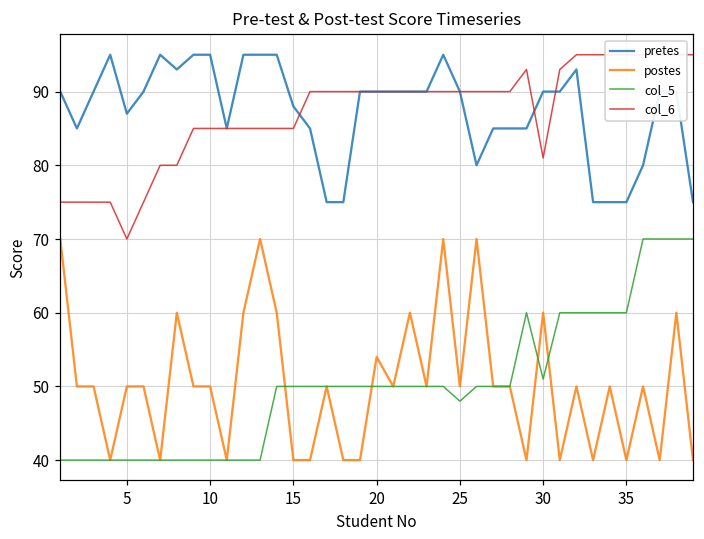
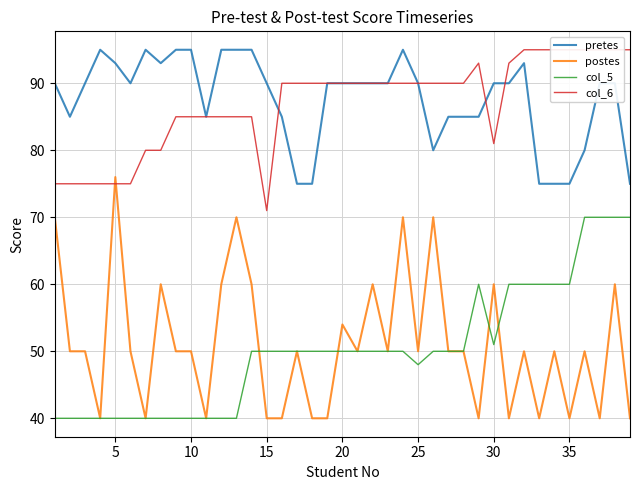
  {
    "pretes": {
-     "5": 87,
+     "5": 93,
      "10": 95,
-     "15": 88,
+     "15": 90,
      "30": 90,
      "35": 75
    },
    "postes": {
-     "5": 50,
+     "5": 76,
      "10": 50,
      "15": 40,
      "20": 54,
      "25": 50,
      "30": 60,
      "35": 40
    },
    "col_5": {
      "5": 40,
      "10": 40,
      "15": 50,
      "20": 50,
      "25": 48,
      "30": 51,
      "35": 60
    },
    "col_6": {
-     "5": 70,
+     "5": 75,
      "10": 85,
-     "15": 85,
+     "15": 71,
      "30": 81
    }
  }
